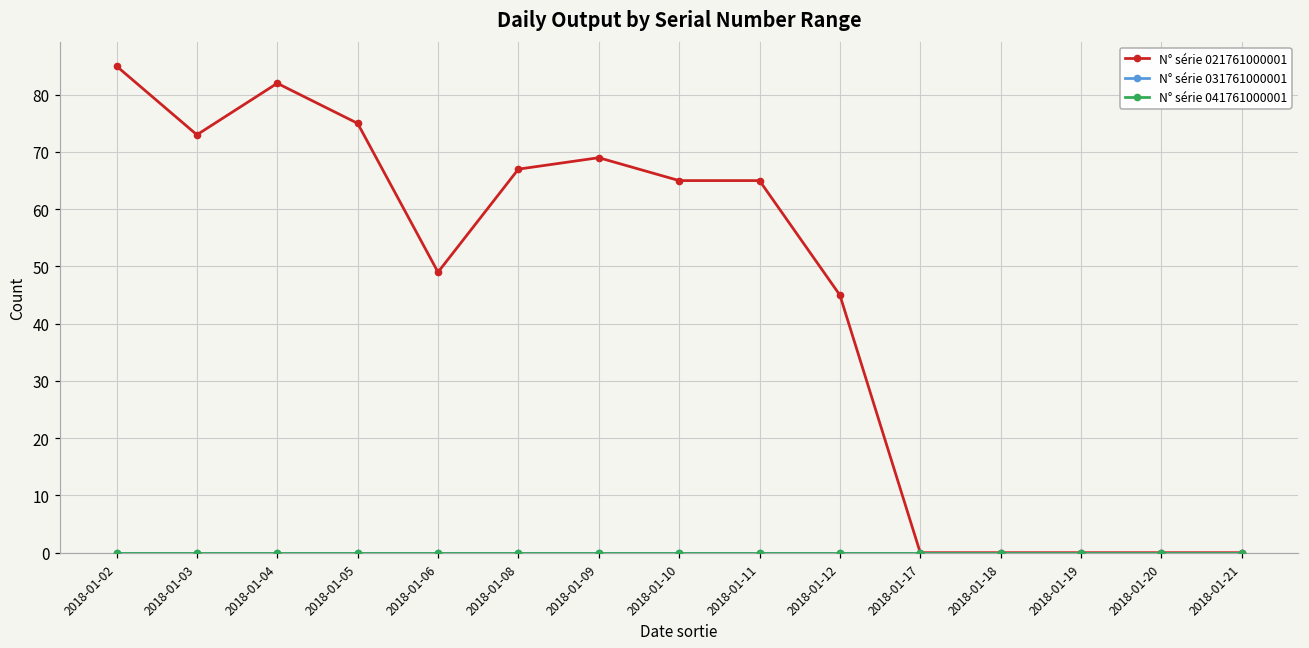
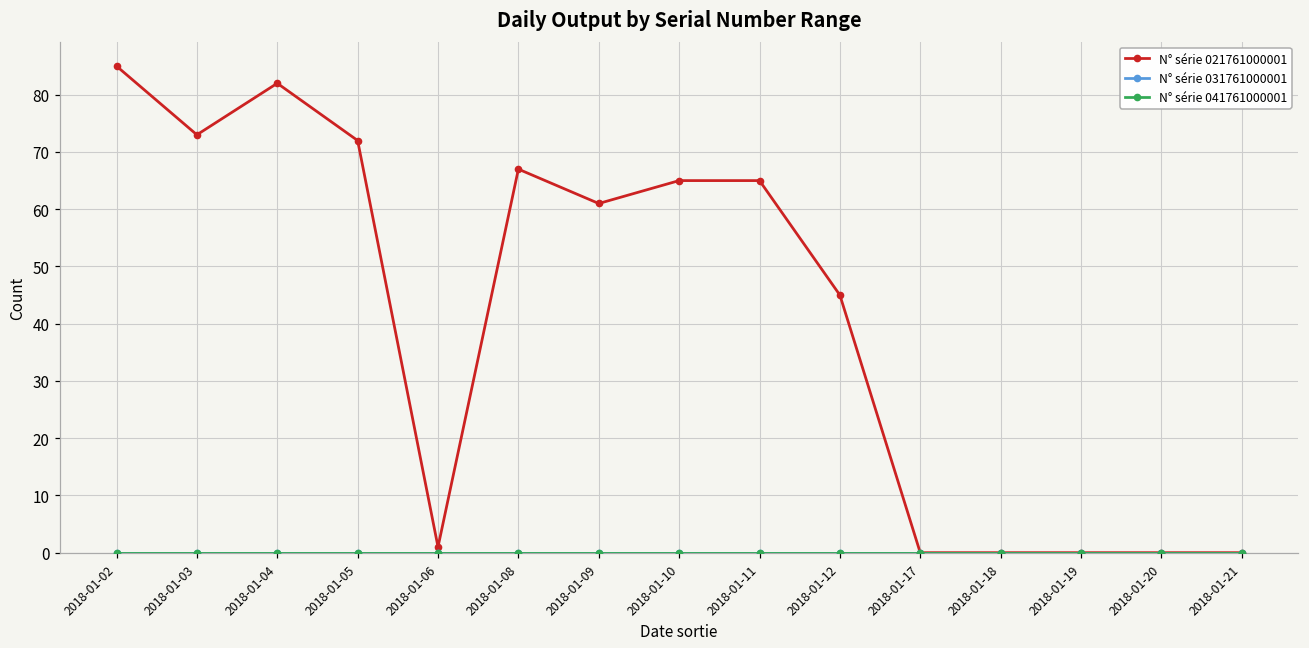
  {
    "N° série 021761000001": {
      "2018-01-02": 85,
      "2018-01-03": 73,
      "2018-01-04": 82,
-     "2018-01-05": 75,
-     "2018-01-06": 49,
+     "2018-01-05": 72,
+     "2018-01-06": 1,
      "2018-01-08": 67,
-     "2018-01-09": 69,
+     "2018-01-09": 61,
      "2018-01-10": 65,
      "2018-01-11": 65,
      "2018-01-12": 45
    },
    "N° série 041761000001": {
      "2018-01-02": 0,
      "2018-01-03": 0,
      "2018-01-04": 0,
      "2018-01-05": 0,
      "2018-01-06": 0,
      "2018-01-08": 0,
      "2018-01-09": 0,
      "2018-01-10": 0,
      "2018-01-11": 0,
      "2018-01-12": 0
    }
  }
